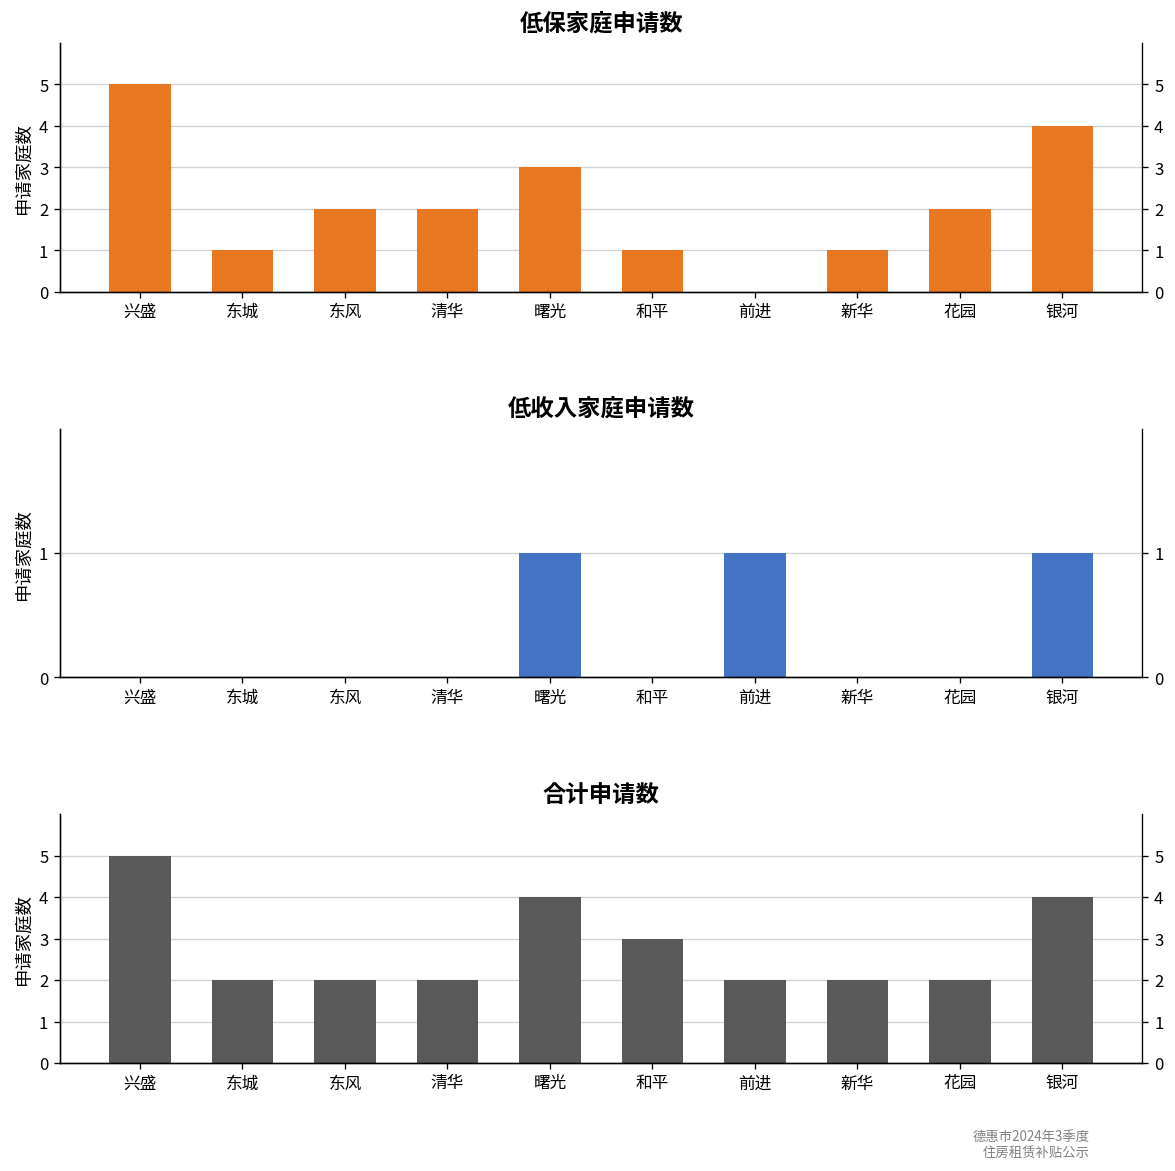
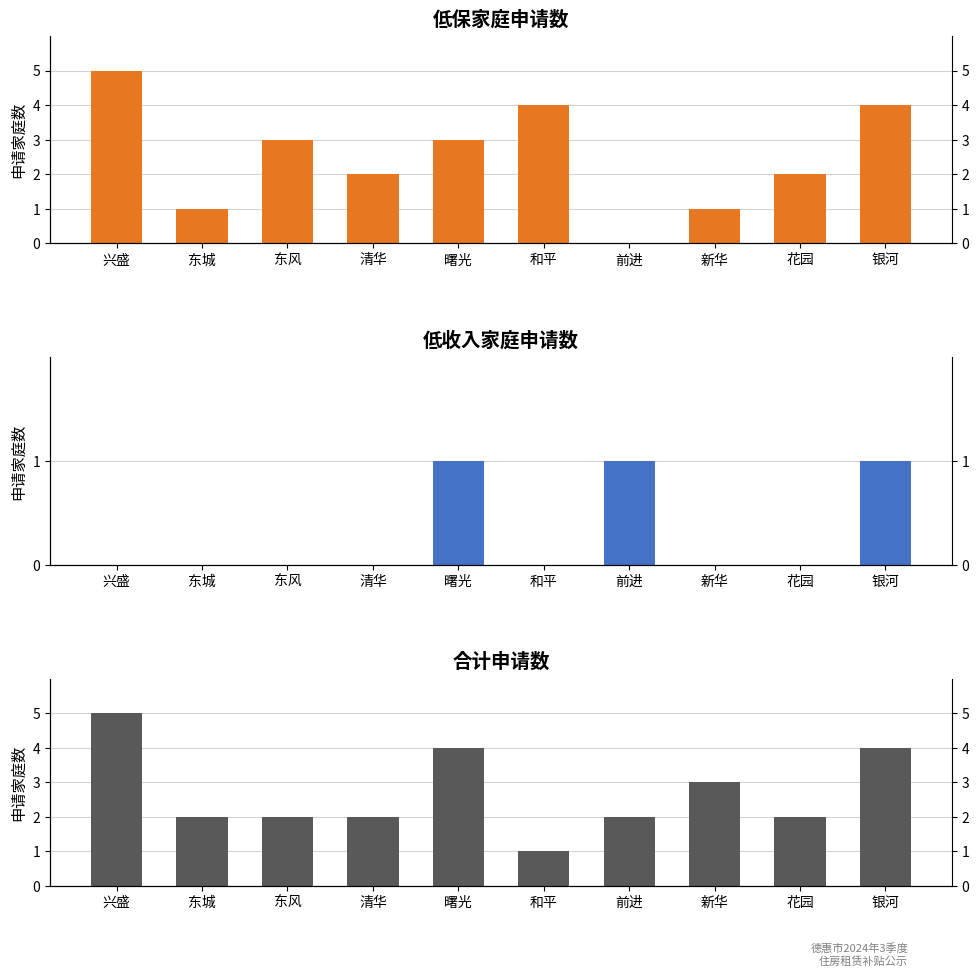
  {
    "低保家庭申请数": {
      "兴盛": 5,
      "东城": 1,
-     "东风": 2,
+     "东风": 3,
      "清华": 2,
      "曙光": 3,
-     "和平": 1,
+     "和平": 4,
      "前进": 0,
      "新华": 1,
      "花园": 2,
      "银河": 4
    },
    "低收入家庭申请数": {
      "兴盛": 0.00,
      "东城": 0.00,
      "东风": 0.00,
      "清华": 0.00,
      "曙光": 1.00,
      "和平": 0.00,
      "前进": 1.00,
      "新华": 0.00,
      "花园": 0.00,
      "银河": 1.00
    },
    "合计申请数": {
      "兴盛": 5,
      "东城": 2,
      "东风": 2,
      "清华": 2,
      "曙光": 4,
-     "和平": 3,
+     "和平": 1,
      "前进": 2,
-     "新华": 2,
+     "新华": 3,
      "花园": 2,
      "银河": 4
    }
  }
